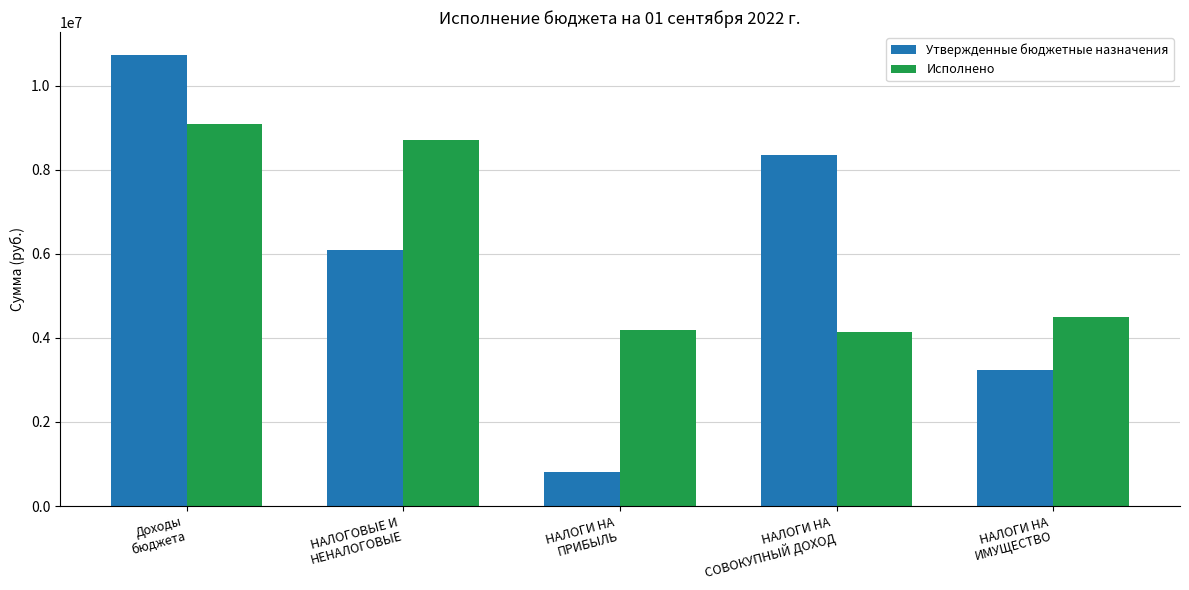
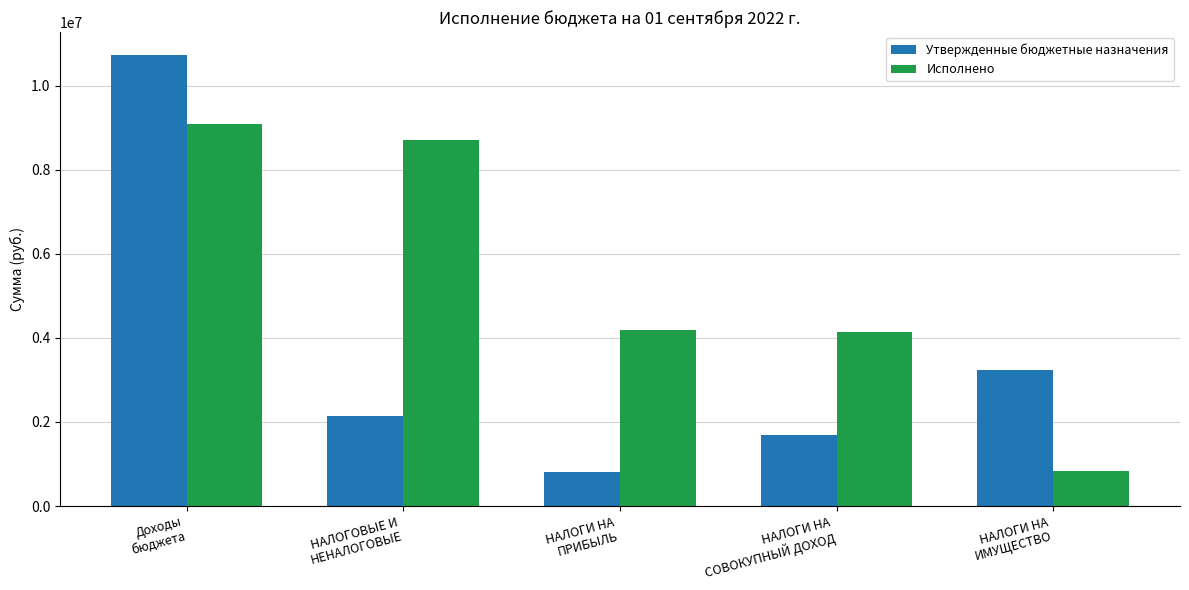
  {
    "Утвержденные бюджетные назначения": {
      "Доходы бюджета": 10700000,
-     "НАЛОГОВЫЕ И НЕНАЛОГОВЫЕ": 6100000,
+     "НАЛОГОВЫЕ И НЕНАЛОГОВЫЕ": 2100000,
      "НАЛОГИ НА ПРИБЫЛЬ": 800000,
-     "НАЛОГИ НА СОВОКУПНЫЙ ДОХОД": 8400000,
+     "НАЛОГИ НА СОВОКУПНЫЙ ДОХОД": 1700000,
      "НАЛОГИ НА ИМУЩЕСТВО": 3200000
    },
    "Исполнено": {
      "Доходы бюджета": 9100000,
      "НАЛОГОВЫЕ И НЕНАЛОГОВЫЕ": 8700000,
      "НАЛОГИ НА ПРИБЫЛЬ": 4200000,
      "НАЛОГИ НА СОВОКУПНЫЙ ДОХОД": 4100000,
-     "НАЛОГИ НА ИМУЩЕСТВО": 4500000
+     "НАЛОГИ НА ИМУЩЕСТВО": 800000
    }
  }
